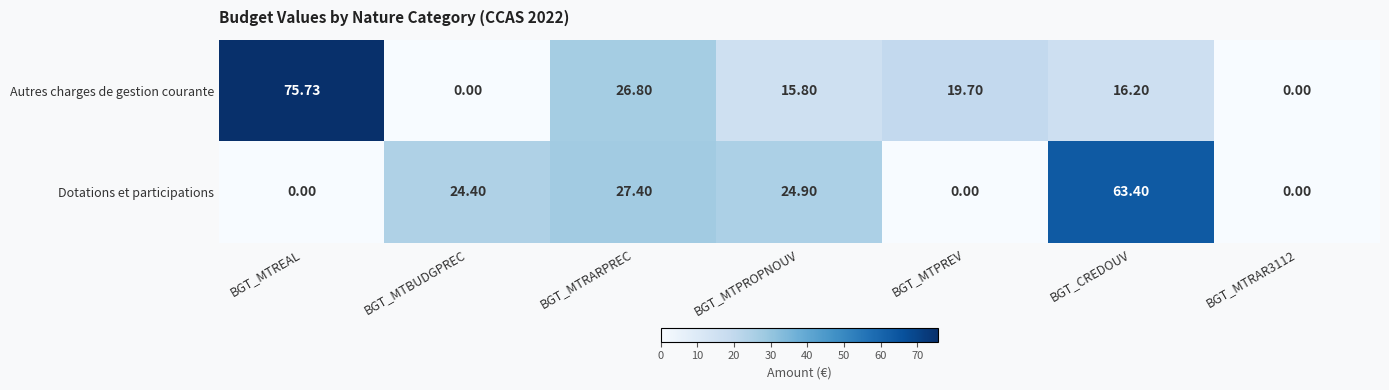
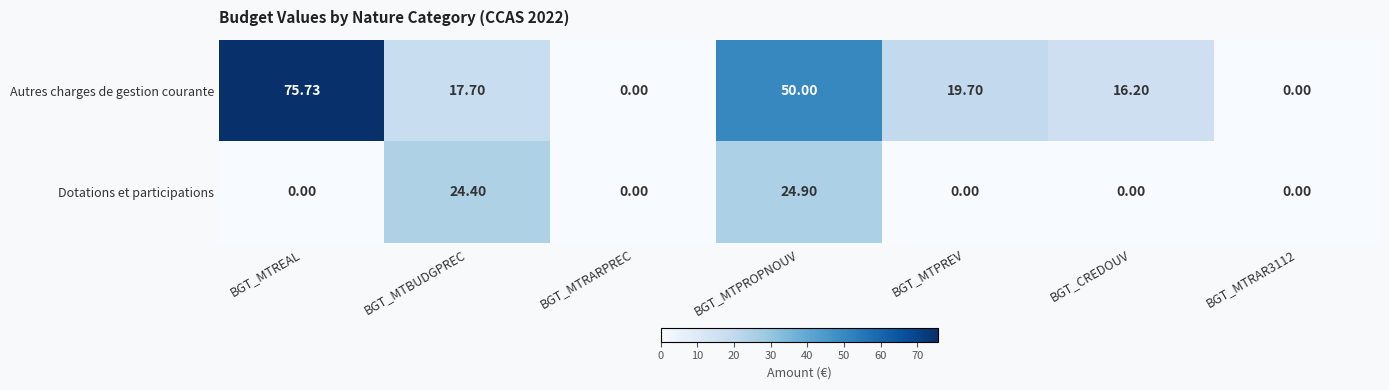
  {
    "Autres charges de gestion courante": {
      "BGT_MTREAL": 75.73,
-     "BGT_MTBUDGPREC": 0.00,
-     "BGT_MTRARPREC": 26.80,
-     "BGT_MTPROPNOUV": 15.80,
+     "BGT_MTBUDGPREC": 17.70,
+     "BGT_MTRARPREC": 0.00,
+     "BGT_MTPROPNOUV": 50.00,
      "BGT_MTPREV": 19.70,
      "BGT_CREDOUV": 16.20,
      "BGT_MTRAR3112": 0.00
    },
    "Dotations et participations": {
      "BGT_MTREAL": 0.00,
      "BGT_MTBUDGPREC": 24.40,
-     "BGT_MTRARPREC": 27.40,
+     "BGT_MTRARPREC": 0.00,
      "BGT_MTPROPNOUV": 24.90,
      "BGT_MTPREV": 0.00,
-     "BGT_CREDOUV": 63.40,
+     "BGT_CREDOUV": 0.00,
      "BGT_MTRAR3112": 0.00
    }
  }
